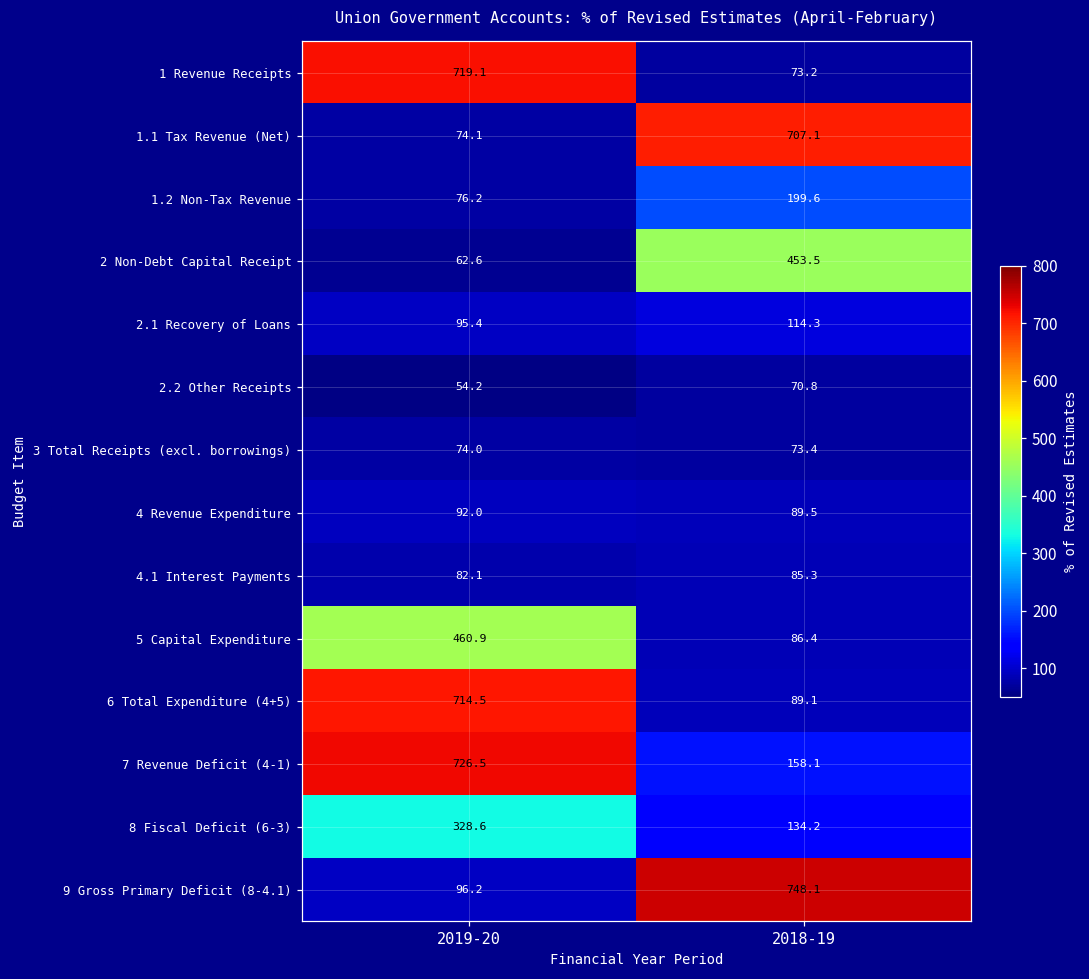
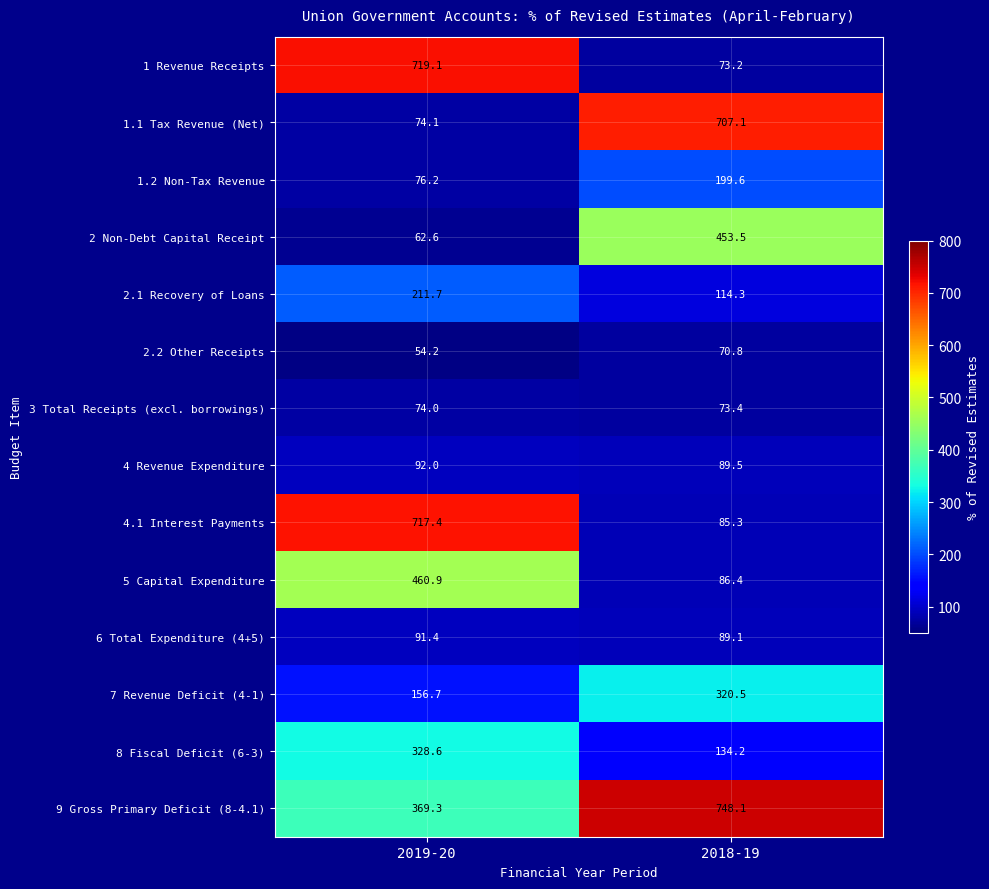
  {
    "1 Revenue Receipts": {
      "2019-20": 719.1,
      "2018-19": 73.2
    },
    "1.1 Tax Revenue (Net)": {
      "2019-20": 74.1,
      "2018-19": 707.1
    },
    "1.2 Non-Tax Revenue": {
      "2019-20": 76.2,
      "2018-19": 199.6
    },
    "2 Non-Debt Capital Receipt": {
      "2019-20": 62.6,
      "2018-19": 453.5
    },
    "2.1 Recovery of Loans": {
-     "2019-20": 95.4,
+     "2019-20": 211.7,
      "2018-19": 114.3
    },
    "2.2 Other Receipts": {
      "2019-20": 54.2,
      "2018-19": 70.8
    },
    "3 Total Receipts (excl. borrowings)": {
      "2019-20": 74.0,
      "2018-19": 73.4
    },
    "4 Revenue Expenditure": {
      "2019-20": 92.0,
      "2018-19": 89.5
    },
    "4.1 Interest Payments": {
-     "2019-20": 82.1,
+     "2019-20": 717.4,
      "2018-19": 85.3
    },
    "5 Capital Expenditure": {
      "2019-20": 460.9,
      "2018-19": 86.4
    },
    "6 Total Expenditure (4+5)": {
-     "2019-20": 714.5,
+     "2019-20": 91.4,
      "2018-19": 89.1
    },
    "7 Revenue Deficit (4-1)": {
-     "2019-20": 726.5,
-     "2018-19": 158.1
+     "2019-20": 156.7,
+     "2018-19": 320.5
    },
    "8 Fiscal Deficit (6-3)": {
      "2019-20": 328.6,
      "2018-19": 134.2
    },
    "9 Gross Primary Deficit (8-4.1)": {
-     "2019-20": 96.2,
+     "2019-20": 369.3,
      "2018-19": 748.1
    }
  }
